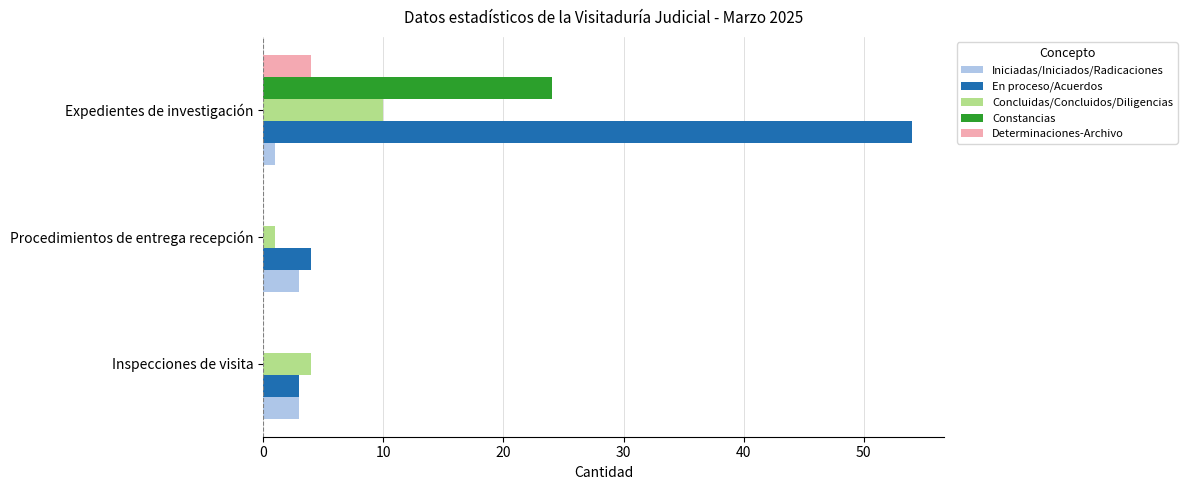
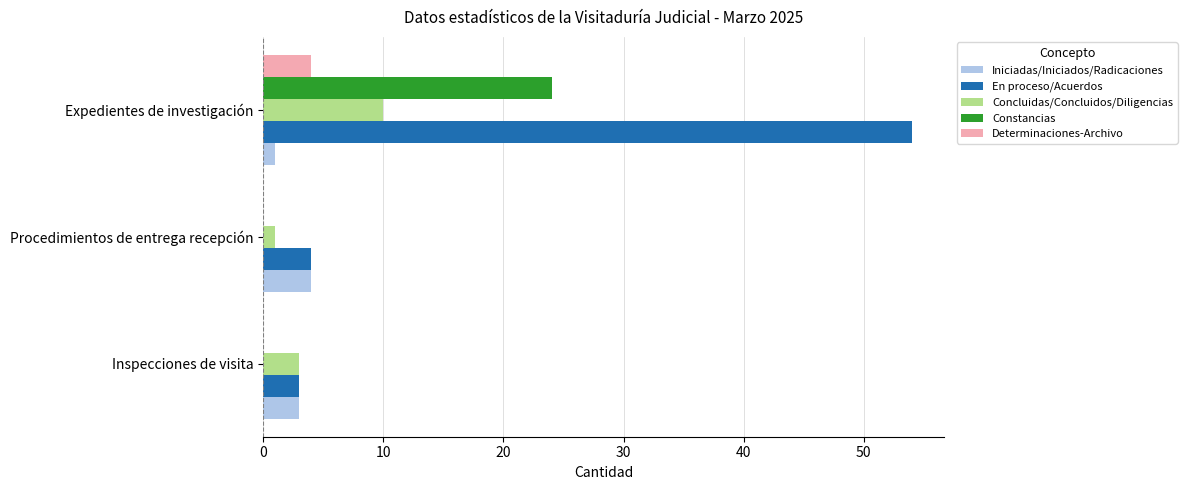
  {
    "Iniciadas/Iniciados/Radicaciones": {
      "Expedientes de investigación": 1,
-     "Procedimientos de entrega recepción": 3,
+     "Procedimientos de entrega recepción": 4,
      "Inspecciones de visita": 3
    },
    "En proceso/Acuerdos": {
      "Expedientes de investigación": 54,
      "Procedimientos de entrega recepción": 4,
      "Inspecciones de visita": 3
    },
    "Concluidas/Concluidos/Diligencias": {
      "Expedientes de investigación": 10,
      "Procedimientos de entrega recepción": 1,
-     "Inspecciones de visita": 4
+     "Inspecciones de visita": 3
    },
    "Constancias": {
      "Expedientes de investigación": 24,
      "Procedimientos de entrega recepción": 0,
      "Inspecciones de visita": 0
    },
    "Determinaciones-Archivo": {
      "Expedientes de investigación": 4,
      "Procedimientos de entrega recepción": 0,
      "Inspecciones de visita": 0
    }
  }
